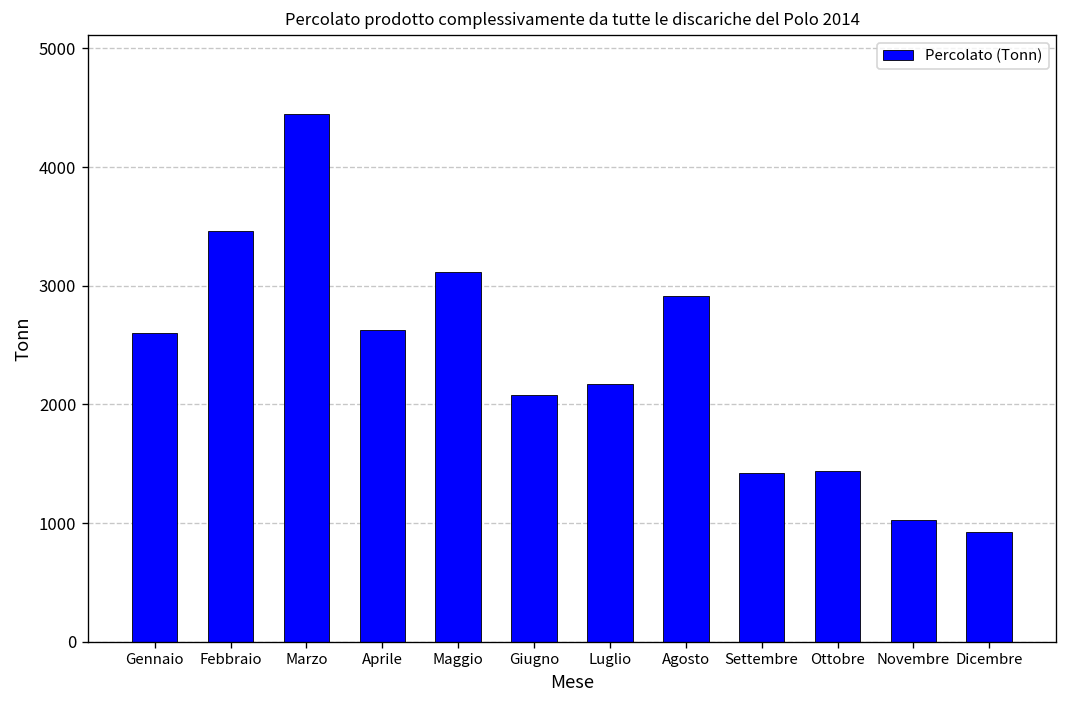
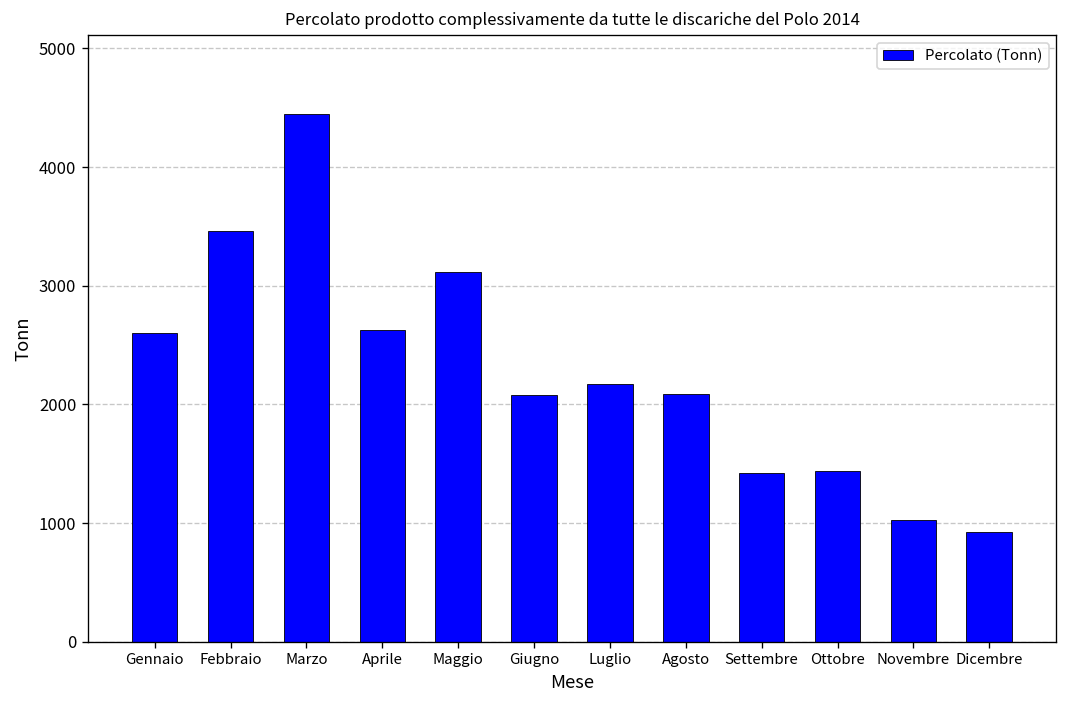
  {
    "Gennaio": 2600,
    "Febbraio": 3500,
    "Marzo": 4400,
    "Aprile": 2600,
    "Maggio": 3100,
    "Giugno": 2100,
    "Luglio": 2200,
-   "Agosto": 2900,
+   "Agosto": 2100,
    "Settembre": 1400,
    "Ottobre": 1400,
    "Novembre": 1000,
    "Dicembre": 900
  }
